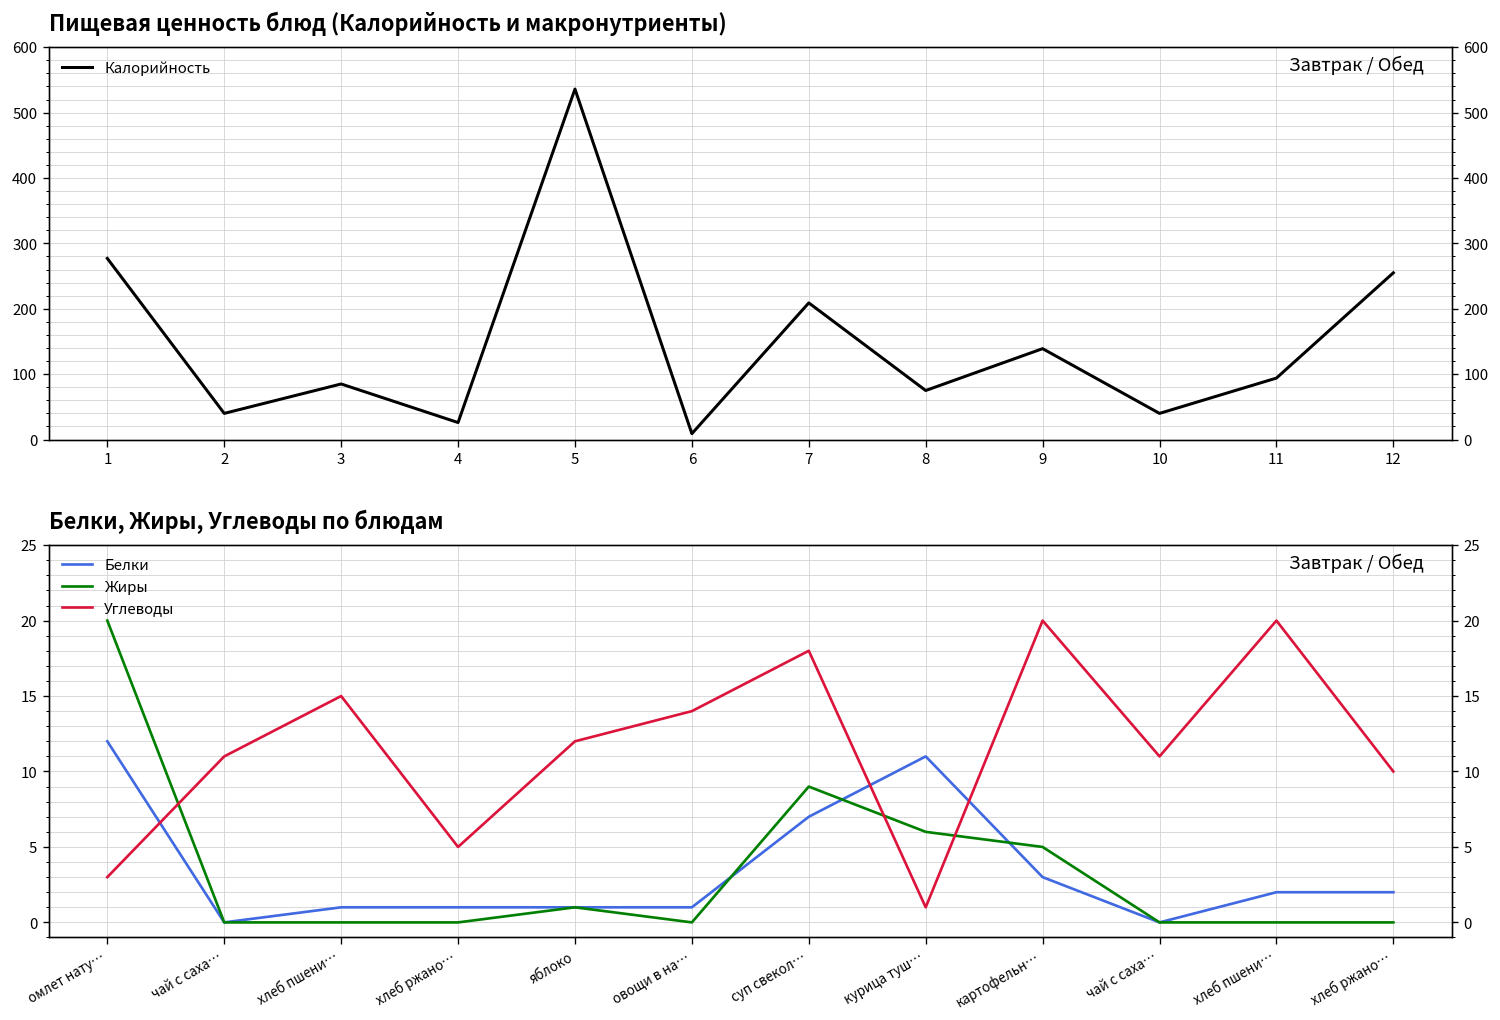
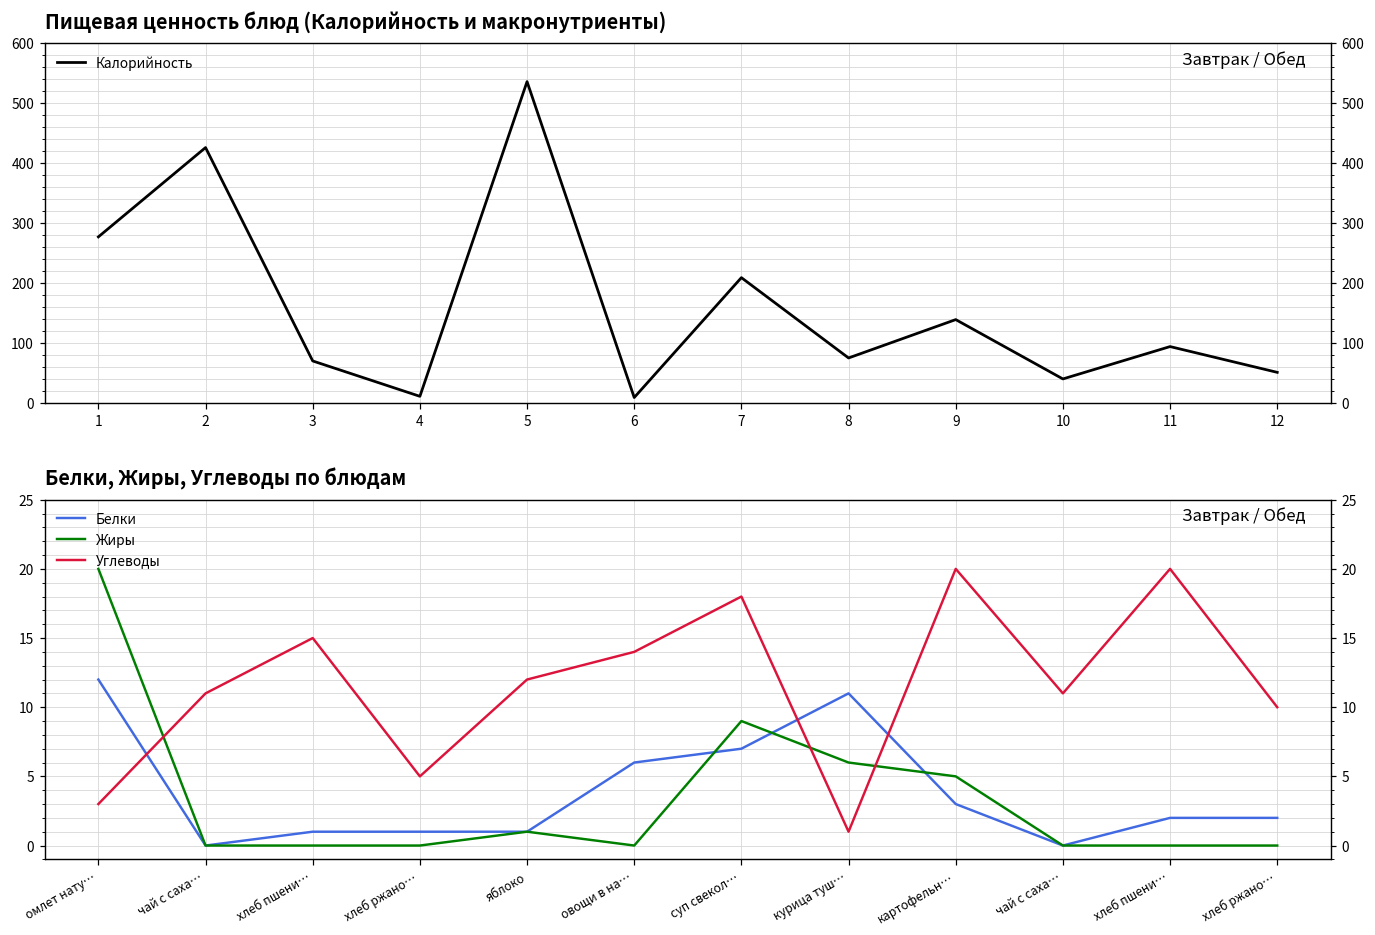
  {
    "Пищевая ценность блюд (Калорийность и макронутриенты)": {
      "1": 280,
-     "2": 40,
-     "3": 90,
-     "4": 30,
+     "2": 430,
+     "3": 70,
+     "4": 10,
      "5": 540,
      "6": 10,
      "7": 210,
      "8": 80,
      "9": 140,
      "10": 40,
      "11": 90,
-     "12": 260
+     "12": 50
    },
    "Белки, Жиры, Углеводы по блюдам": {
      "Белки": {
        "омлет нату…": 12,
-       "овощи в на…": 1,
+       "овощи в на…": 6,
        "суп свекол…": 7,
        "курица туш…": 11,
        "картофельн…": 3
      },
      "Жиры": {
        "омлет нату…": 20,
        "овощи в на…": 0,
        "суп свекол…": 9,
        "курица туш…": 6,
        "картофельн…": 5
      },
      "Углеводы": {
        "омлет нату…": 3,
        "яблоко": 12,
        "овощи в на…": 14,
        "суп свекол…": 18,
        "курица туш…": 1,
        "картофельн…": 20
      }
    }
  }
